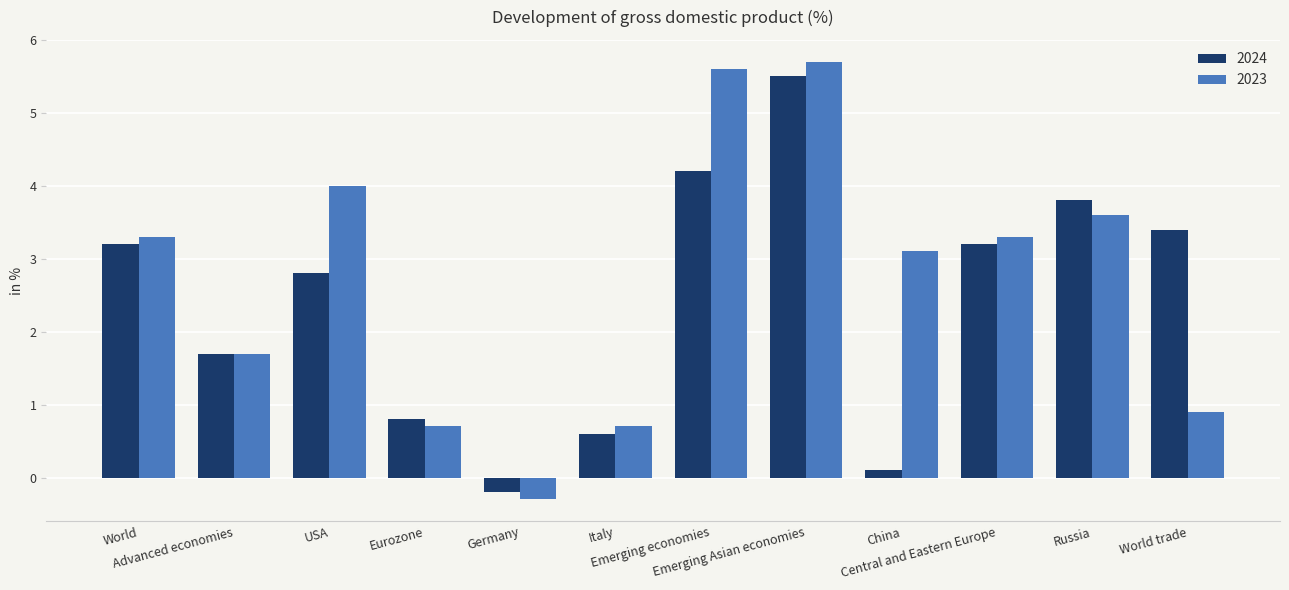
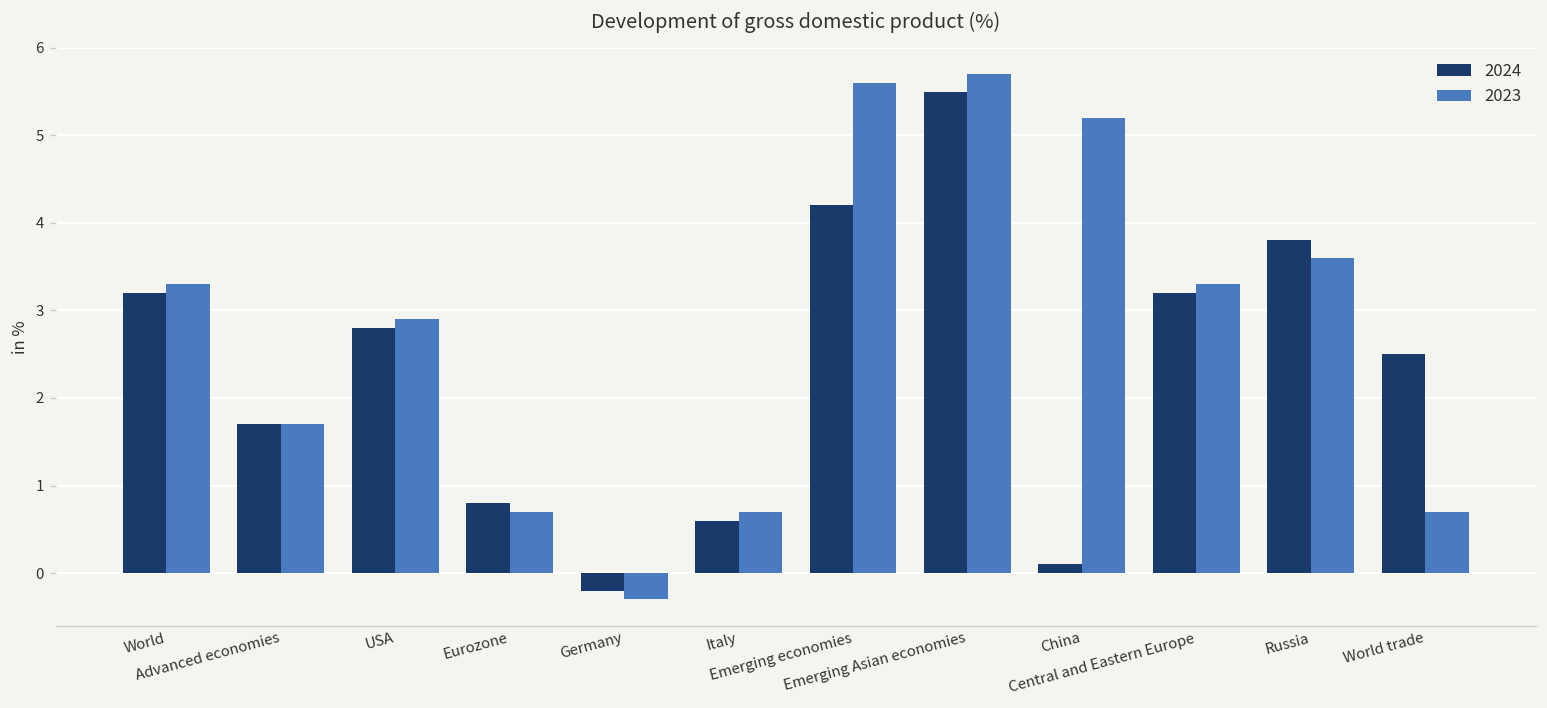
  {
    "2024": {
      "World": 3.2,
      "Advanced economies": 1.7,
      "USA": 2.8,
      "Eurozone": 0.8,
      "Germany": -0.2,
      "Italy": 0.6,
      "Emerging economies": 4.2,
      "Emerging Asian economies": 5.5,
      "China": 0.1,
      "Central and Eastern Europe": 3.2,
      "Russia": 3.8,
-     "World trade": 3.4
+     "World trade": 2.5
    },
    "2023": {
      "World": 3.3,
      "Advanced economies": 1.7,
-     "USA": 4.0,
+     "USA": 2.9,
      "Eurozone": 0.7,
      "Germany": -0.3,
      "Italy": 0.7,
      "Emerging economies": 5.6,
      "Emerging Asian economies": 5.7,
-     "China": 3.1,
+     "China": 5.2,
      "Central and Eastern Europe": 3.3,
      "Russia": 3.6,
-     "World trade": 0.9
+     "World trade": 0.7
    }
  }
